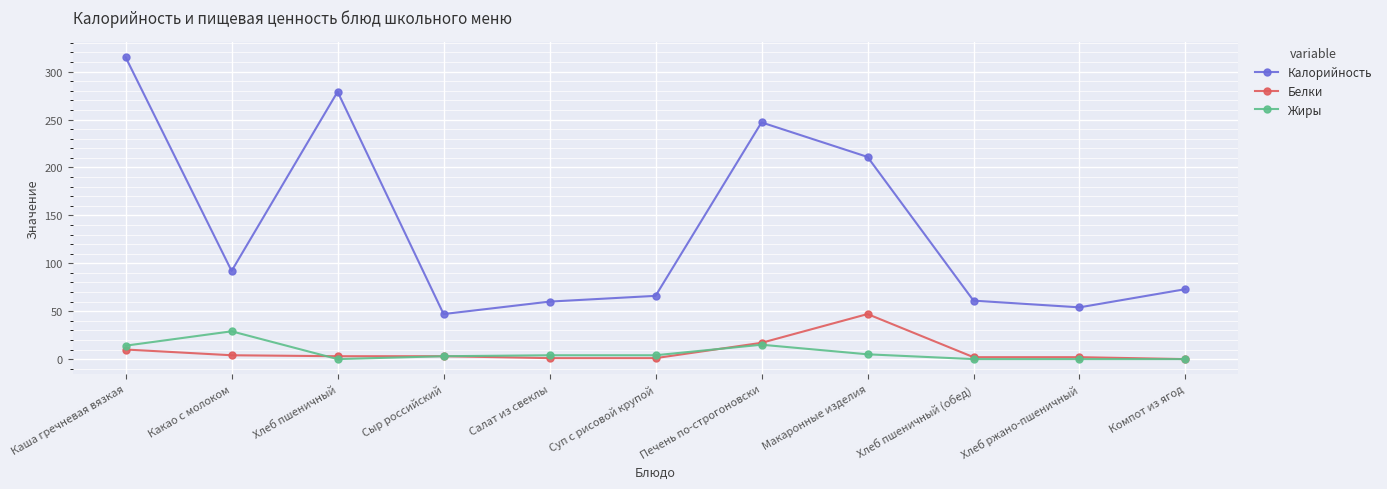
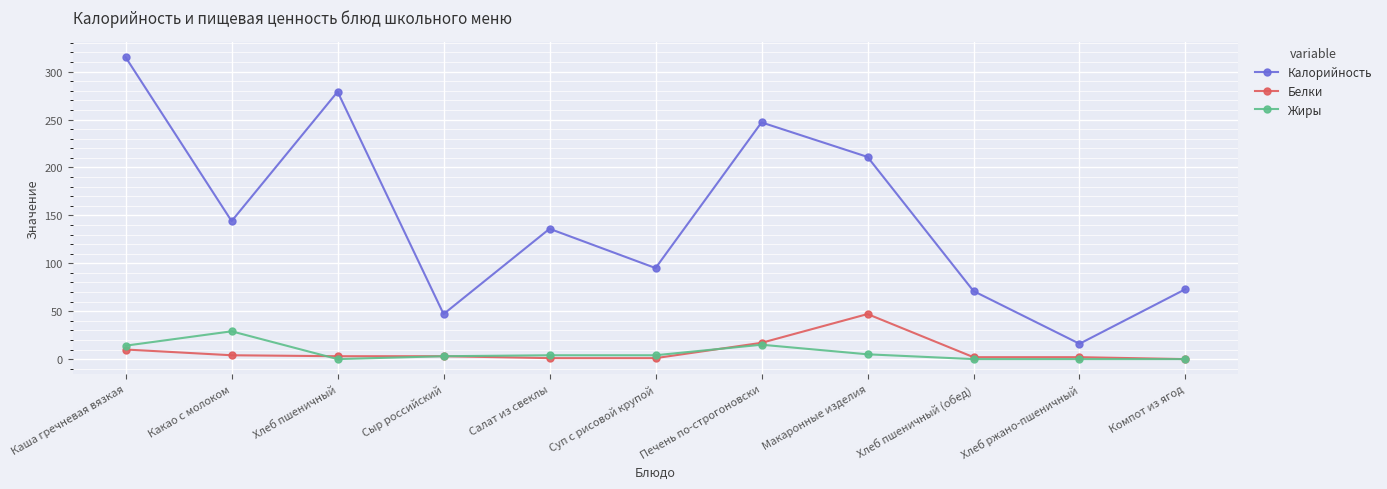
  {
    "Калорийность": {
      "Каша гречневая вязкая": 320,
-     "Какао с молоком": 90,
+     "Какао с молоком": 140,
      "Хлеб пшеничный": 280,
      "Сыр российский": 50,
-     "Салат из свеклы": 60,
-     "Суп с рисовой крупой": 70,
+     "Салат из свеклы": 140,
+     "Суп с рисовой крупой": 100,
      "Печень по-строгоновски": 250,
      "Макаронные изделия": 210,
-     "Хлеб пшеничный (обед)": 60,
-     "Хлеб ржано-пшеничный": 50,
+     "Хлеб пшеничный (обед)": 70,
+     "Хлеб ржано-пшеничный": 20,
      "Компот из ягод": 70
    },
    "Белки": {
      "Каша гречневая вязкая": 10,
      "Какао с молоком": 0,
      "Хлеб пшеничный": 0,
      "Салат из свеклы": 0,
      "Суп с рисовой крупой": 0,
      "Макаронные изделия": 50
    },
    "Жиры": {
      "Каша гречневая вязкая": 10,
      "Какао с молоком": 30,
      "Хлеб пшеничный": 0,
      "Салат из свеклы": 0,
      "Суп с рисовой крупой": 0,
      "Макаронные изделия": 10
    }
  }
